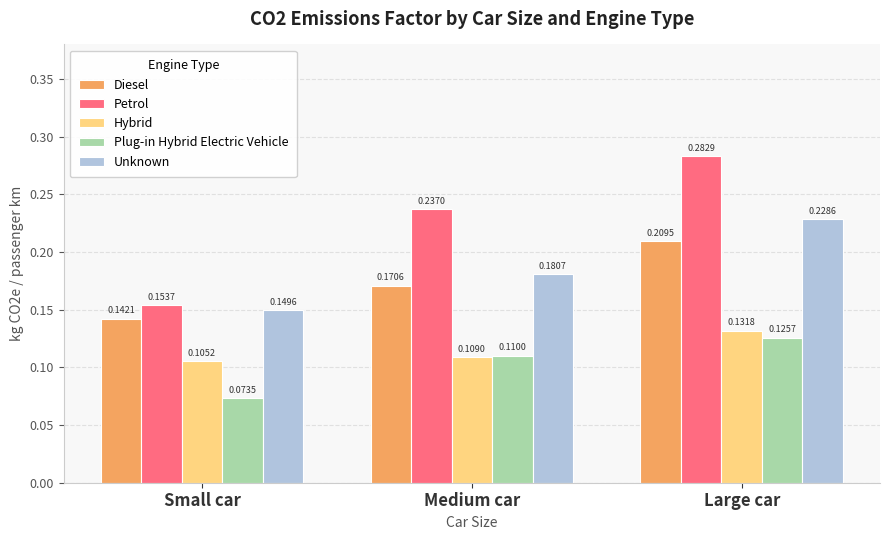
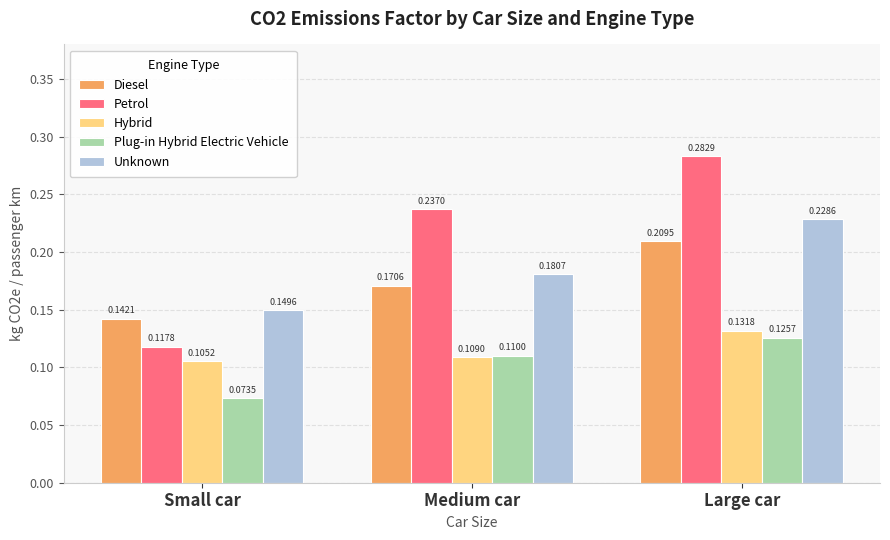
  {
    "Petrol": {
-     "Small car": 0.1537,
+     "Small car": 0.1178,
      "Medium car": 0.2370,
      "Large car": 0.2829
    }
  }
